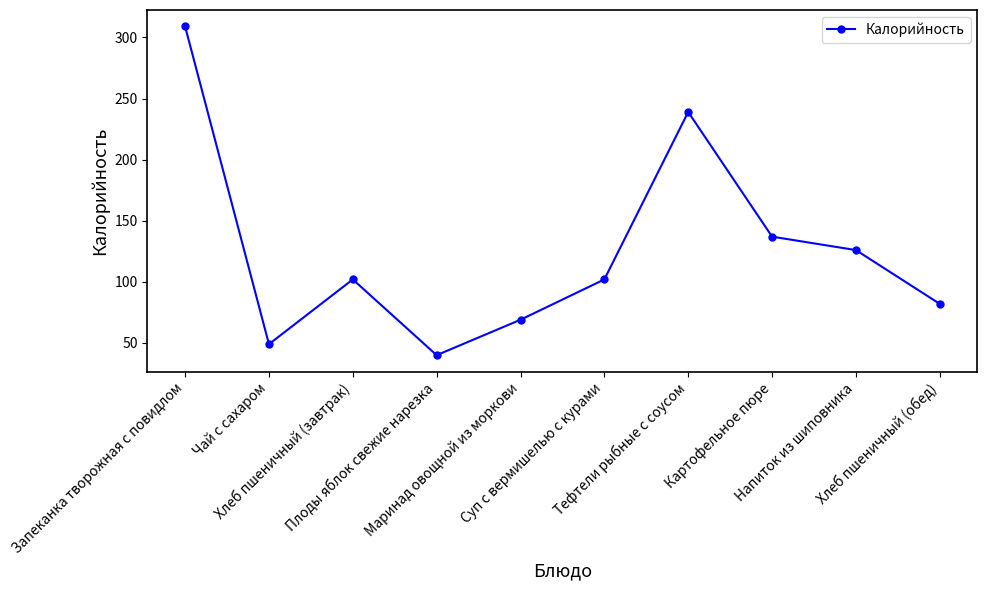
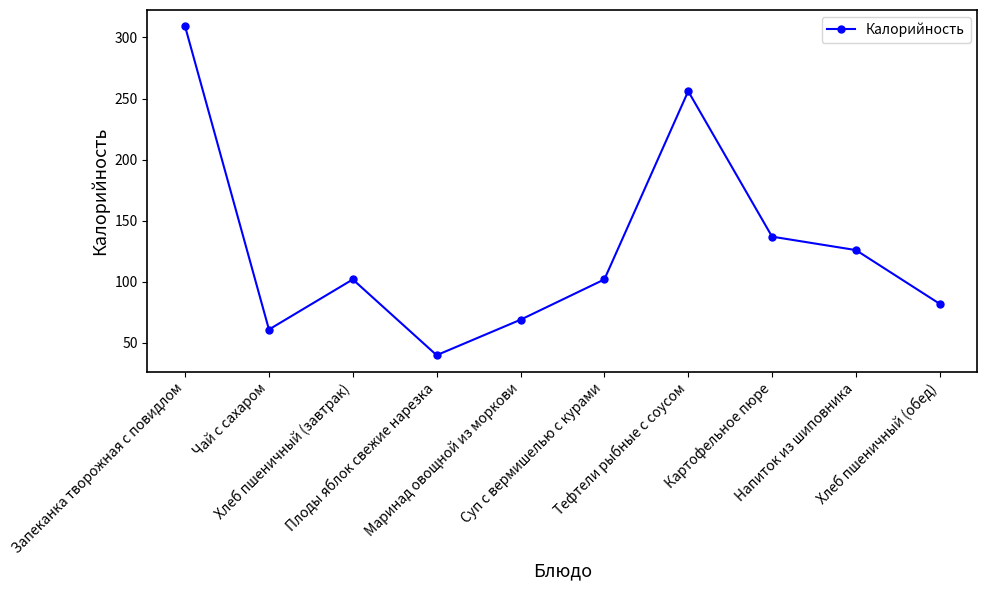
  {
    "Запеканка творожная с повидлом": 309,
-   "Чай с сахаром": 49,
+   "Чай с сахаром": 61,
    "Хлеб пшеничный (завтрак)": 102,
    "Плоды яблок свежие нарезка": 40,
    "Маринад овощной из моркови": 69,
    "Суп с вермишелью с курами": 102,
-   "Тефтели рыбные с соусом": 239,
+   "Тефтели рыбные с соусом": 256,
    "Картофельное пюре": 137,
    "Напиток из шиповника": 126,
    "Хлеб пшеничный (обед)": 82
  }
